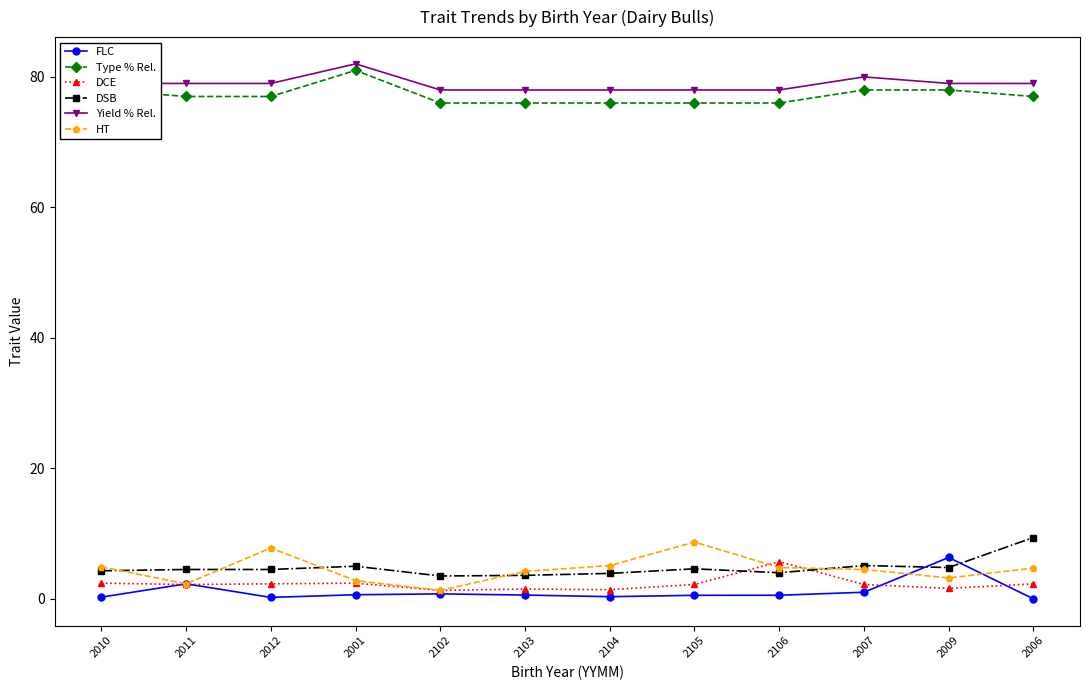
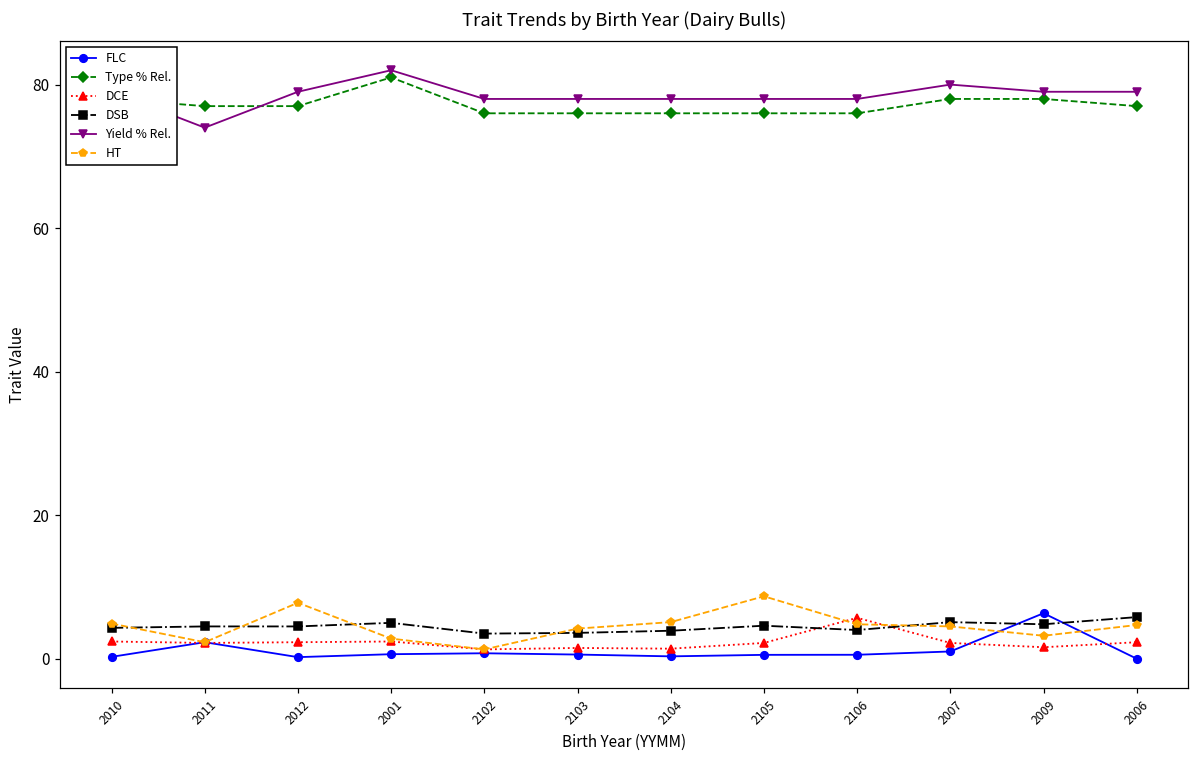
  {
    "FLC": {
      "2010": 0,
      "2012": 0,
      "2001": 1,
      "2102": 1,
      "2103": 1,
      "2104": 0,
      "2105": 1,
      "2106": 1,
      "2007": 1,
      "2009": 6,
      "2006": 0
    },
    "Type % Rel.": {
      "2011": 77,
      "2012": 77,
      "2001": 81,
      "2102": 76,
      "2103": 76,
      "2104": 76,
      "2105": 76,
      "2106": 76,
      "2007": 78,
      "2009": 78,
      "2006": 77
    },
    "DCE": {
      "2010": 2,
      "2012": 2,
      "2001": 2,
      "2103": 2,
      "2104": 1,
      "2105": 2,
      "2106": 6,
      "2007": 2,
      "2009": 2,
      "2006": 2
    },
    "DSB": {
      "2010": 4,
      "2011": 5,
      "2012": 5,
      "2001": 5,
      "2102": 4,
      "2103": 4,
      "2104": 4,
      "2105": 5,
      "2106": 4,
      "2007": 5,
      "2009": 5,
-     "2006": 9
+     "2006": 6
    },
    "Yield % Rel.": {
-     "2011": 79,
+     "2011": 74,
      "2012": 79,
      "2001": 82,
      "2102": 78,
      "2103": 78,
      "2104": 78,
      "2105": 78,
      "2106": 78,
      "2007": 80,
      "2009": 79,
      "2006": 79
    },
    "HT": {
      "2010": 5,
      "2012": 8,
      "2001": 3,
      "2103": 4,
      "2104": 5,
      "2105": 9,
      "2106": 5,
      "2007": 5,
      "2009": 3,
      "2006": 5
    }
  }
